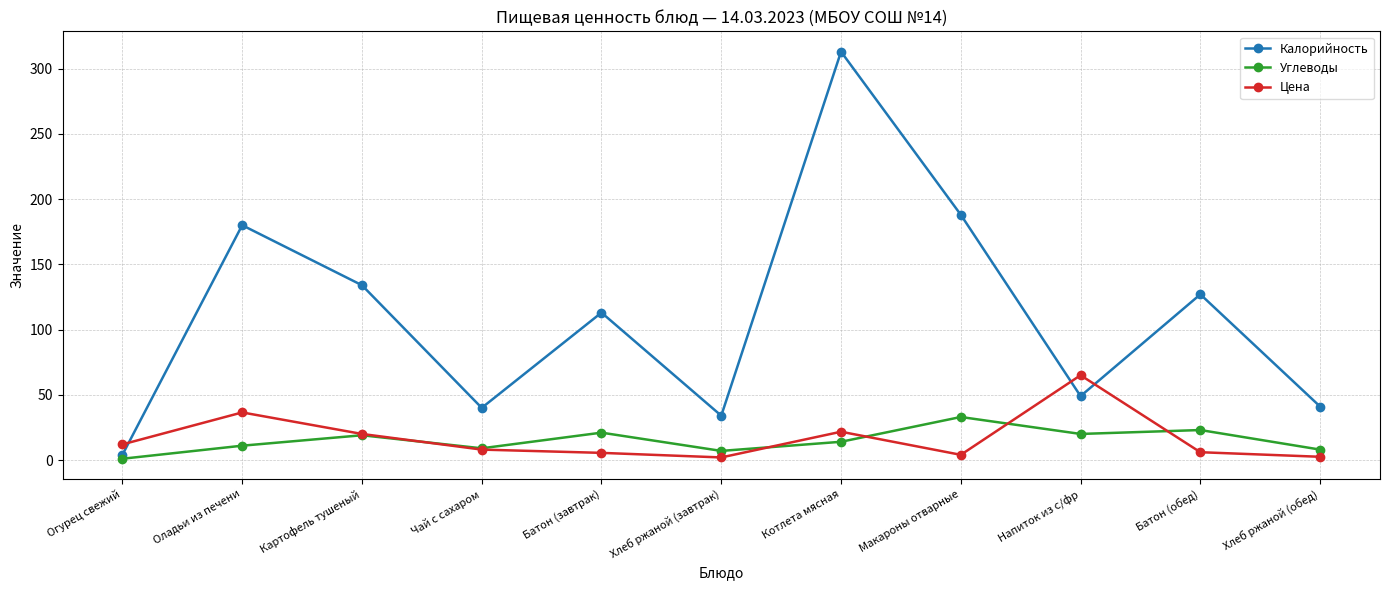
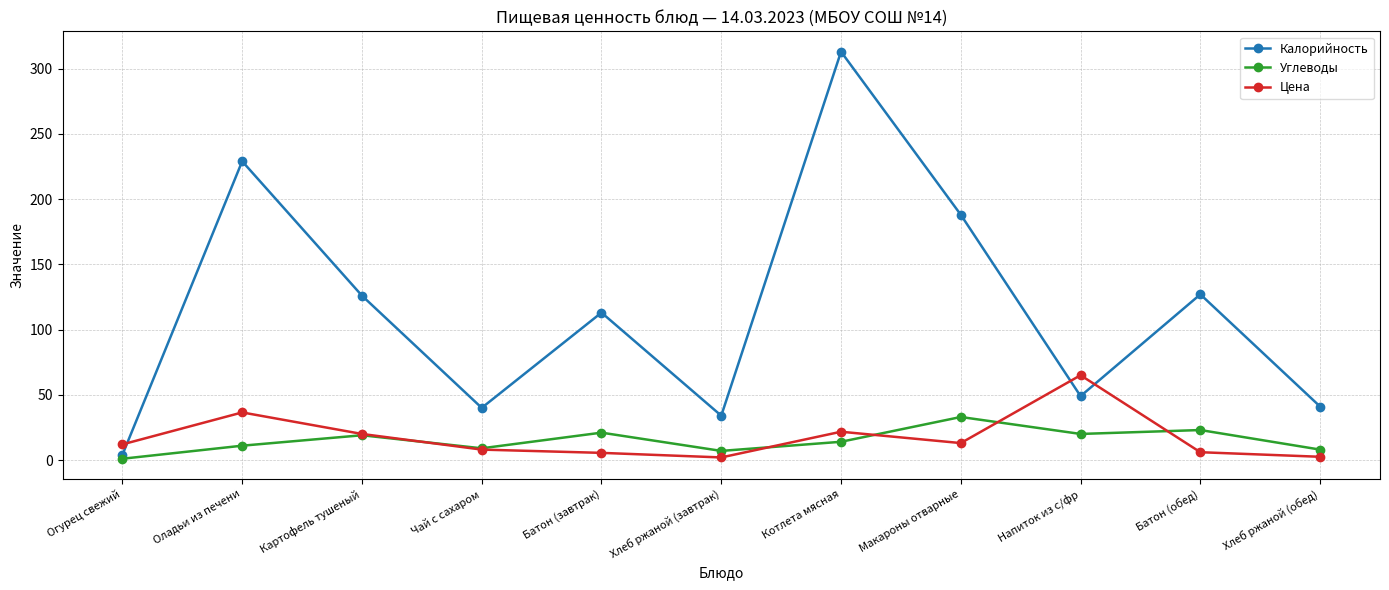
  {
    "Калорийность": {
      "Огурец свежий": 4,
-     "Оладьи из печени": 180,
-     "Картофель тушеный": 134,
+     "Оладьи из печени": 229,
+     "Картофель тушеный": 126,
      "Чай с сахаром": 40,
      "Батон (завтрак)": 113,
      "Хлеб ржаной (завтрак)": 34,
      "Котлета мясная": 313,
      "Макароны отварные": 188,
      "Напиток из с/фр": 49,
      "Батон (обед)": 127,
      "Хлеб ржаной (обед)": 41
    },
    "Углеводы": {
      "Огурец свежий": 1,
      "Оладьи из печени": 11,
      "Батон (завтрак)": 21,
      "Хлеб ржаной (завтрак)": 7,
      "Котлета мясная": 14,
      "Макароны отварные": 33,
      "Напиток из с/фр": 20,
      "Батон (обед)": 23,
      "Хлеб ржаной (обед)": 8
    },
    "Цена": {
      "Огурец свежий": 12,
      "Оладьи из печени": 37,
      "Батон (завтрак)": 6,
      "Хлеб ржаной (завтрак)": 2,
      "Котлета мясная": 22,
-     "Макароны отварные": 4,
+     "Макароны отварные": 13,
      "Напиток из с/фр": 65,
      "Батон (обед)": 6,
      "Хлеб ржаной (обед)": 3
    }
  }
